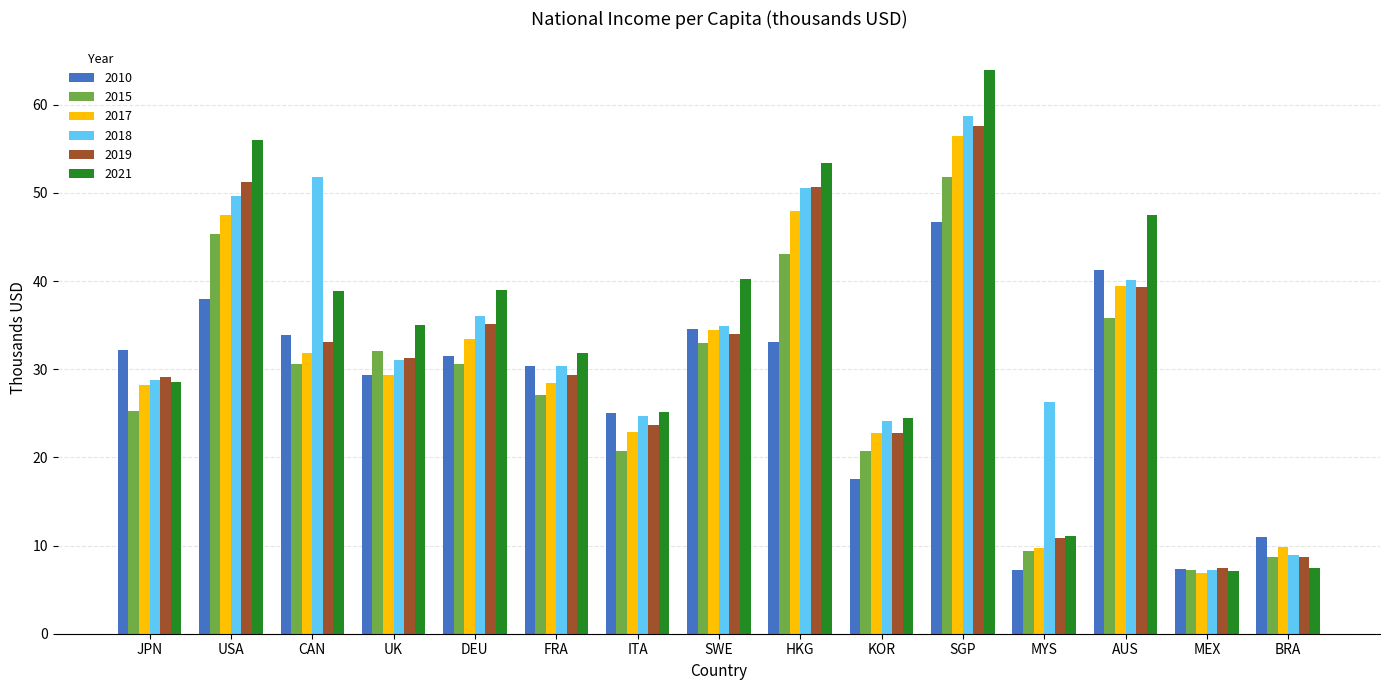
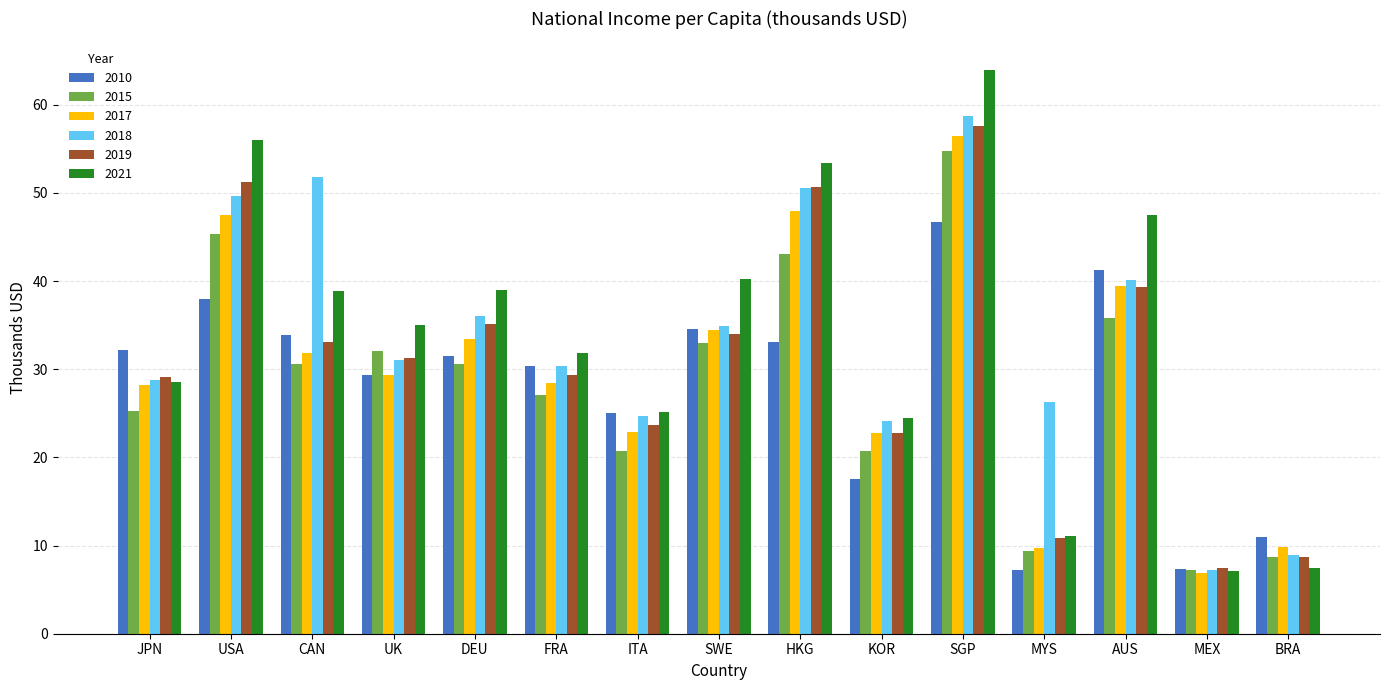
  {
    "2010": {
      "JPN": 32,
      "USA": 38,
      "CAN": 34,
      "UK": 29,
      "DEU": 32,
      "FRA": 30,
      "ITA": 25,
      "SWE": 35,
      "HKG": 33,
      "KOR": 18,
      "SGP": 47,
      "MYS": 7,
      "AUS": 41,
      "MEX": 7,
      "BRA": 11
    },
    "2015": {
      "JPN": 25,
      "USA": 45,
      "CAN": 31,
      "UK": 32,
      "DEU": 31,
      "FRA": 27,
      "ITA": 21,
      "SWE": 33,
      "HKG": 43,
      "KOR": 21,
-     "SGP": 52,
+     "SGP": 55,
      "MYS": 9,
      "AUS": 36,
      "MEX": 7,
      "BRA": 9
    },
    "2017": {
      "JPN": 28,
      "USA": 48,
      "CAN": 32,
      "UK": 29,
      "DEU": 33,
      "FRA": 28,
      "ITA": 23,
      "SWE": 34,
      "HKG": 48,
      "KOR": 23,
      "SGP": 57,
      "MYS": 10,
      "AUS": 39,
      "MEX": 7,
      "BRA": 10
    },
    "2018": {
      "JPN": 29,
      "USA": 50,
      "CAN": 52,
      "UK": 31,
      "DEU": 36,
      "FRA": 30,
      "ITA": 25,
      "SWE": 35,
      "HKG": 51,
      "KOR": 24,
      "SGP": 59,
      "MYS": 26,
      "AUS": 40,
      "MEX": 7,
      "BRA": 9
    },
    "2019": {
      "JPN": 29,
      "USA": 51,
      "CAN": 33,
      "UK": 31,
      "DEU": 35,
      "FRA": 29,
      "ITA": 24,
      "SWE": 34,
      "HKG": 51,
      "KOR": 23,
      "SGP": 58,
      "MYS": 11,
      "AUS": 39,
      "MEX": 7,
      "BRA": 9
    },
    "2021": {
      "JPN": 29,
      "USA": 56,
      "CAN": 39,
      "UK": 35,
      "DEU": 39,
      "FRA": 32,
      "ITA": 25,
      "SWE": 40,
      "HKG": 53,
      "KOR": 25,
      "SGP": 64,
      "MYS": 11,
      "AUS": 48,
      "MEX": 7,
      "BRA": 7
    }
  }
